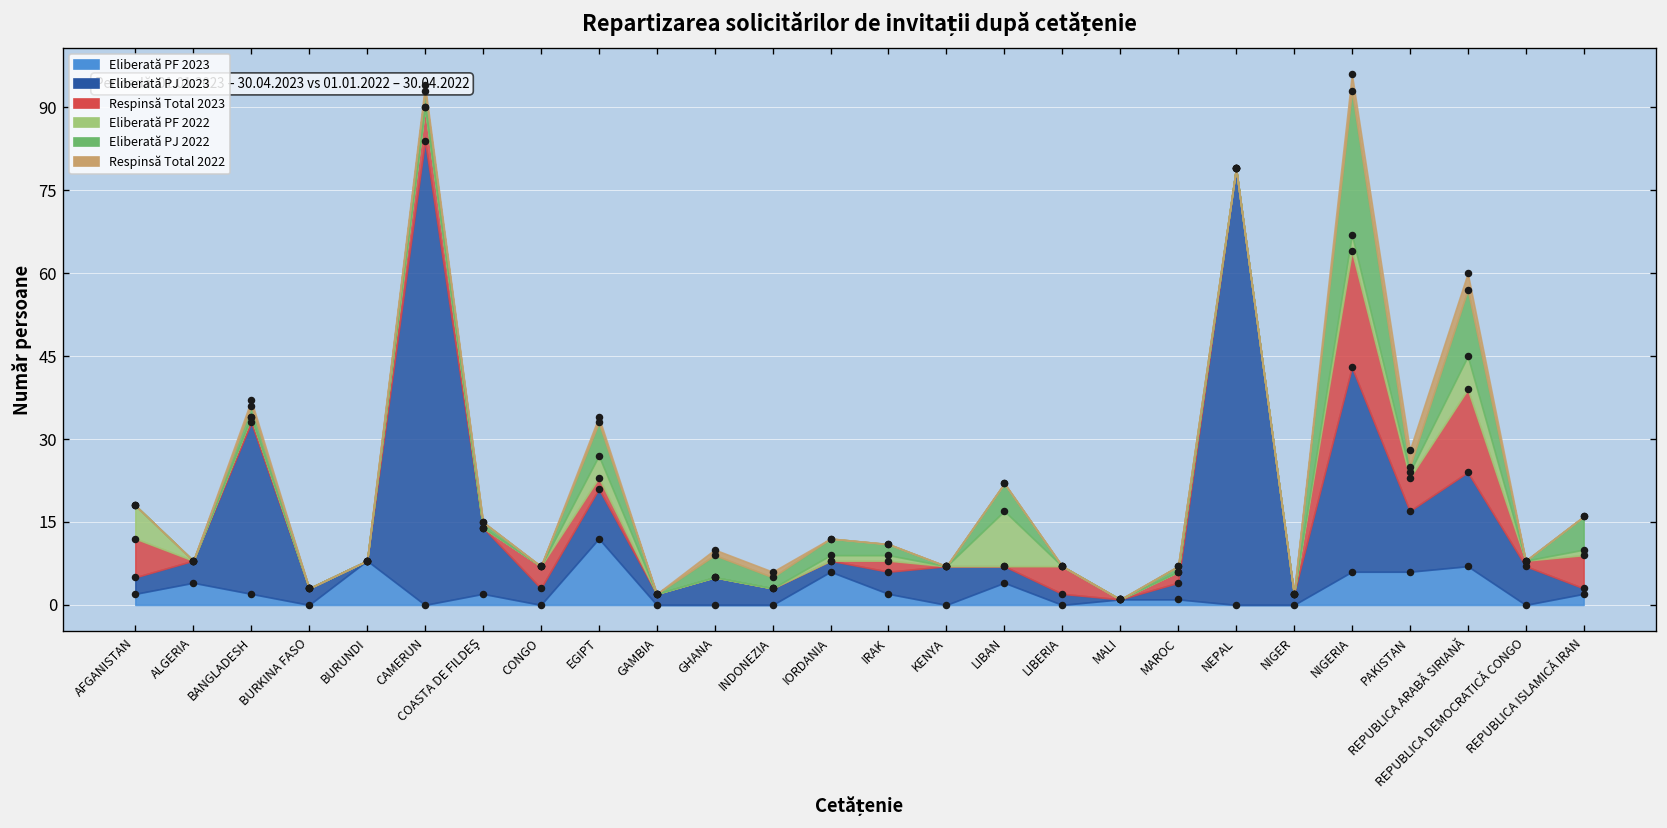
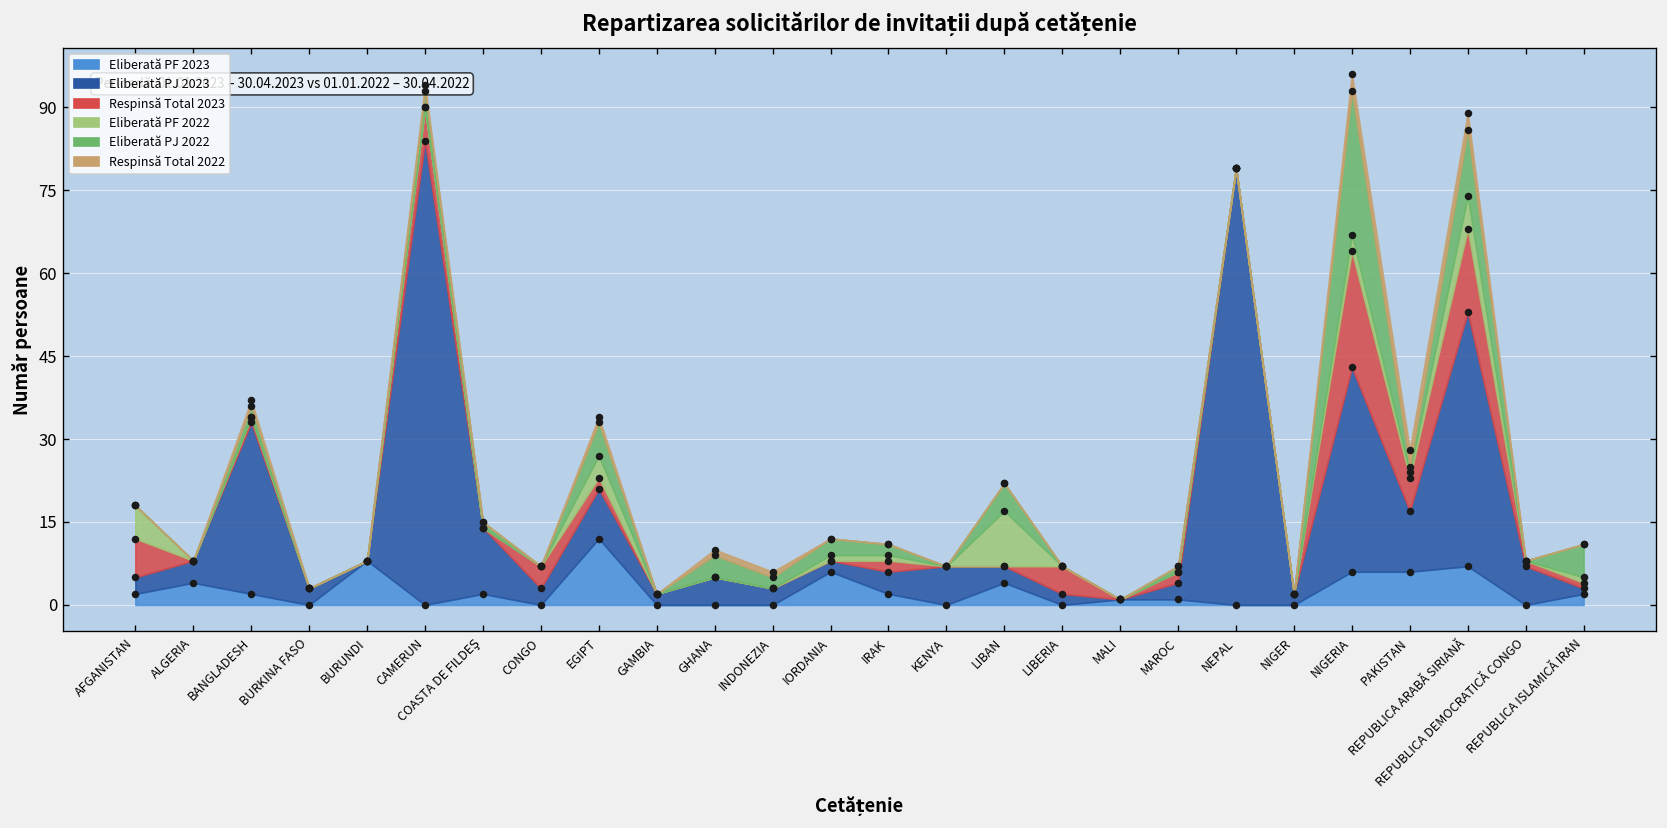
  {
    "Eliberată PF 2023": {
      "AFGANISTAN": 2,
      "ALGERIA": 4,
      "BANGLADESH": 2,
      "BURKINA FASO": 0,
      "CAMERUN": 0,
      "COASTA DE FILDEŞ": 2,
      "CONGO": 0,
      "EGIPT": 12,
      "GAMBIA": 0,
      "GHANA": 0,
      "INDONEZIA": 0,
      "IORDANIA": 6,
      "IRAK": 2,
      "KENYA": 0,
      "LIBAN": 4,
      "LIBERIA": 0,
      "MAROC": 1,
      "NEPAL": 0,
      "NIGER": 0,
      "NIGERIA": 6,
      "PAKISTAN": 6,
      "REPUBLICA ARABĂ SIRIANĂ": 7,
      "REPUBLICA DEMOCRATICĂ CONGO": 0,
      "REPUBLICA ISLAMICĂ IRAN": 2
    },
    "Eliberată PJ 2023": {
      "AFGANISTAN": 3,
      "BANGLADESH": 31,
      "CAMERUN": 84,
      "CONGO": 3,
      "EGIPT": 9,
      "IRAK": 4,
      "LIBERIA": 2,
      "MAROC": 3,
      "NIGERIA": 37,
      "PAKISTAN": 11,
-     "REPUBLICA ARABĂ SIRIANĂ": 17,
+     "REPUBLICA ARABĂ SIRIANĂ": 46,
      "REPUBLICA DEMOCRATICĂ CONGO": 7,
      "REPUBLICA ISLAMICĂ IRAN": 1
    },
    "Respinsă Total 2023": {
      "AFGANISTAN": 7,
      "EGIPT": 2,
      "IRAK": 2,
      "NIGERIA": 21,
      "PAKISTAN": 6,
      "REPUBLICA ARABĂ SIRIANĂ": 15,
-     "REPUBLICA ISLAMICĂ IRAN": 6
+     "REPUBLICA ISLAMICĂ IRAN": 1
    }
  }
